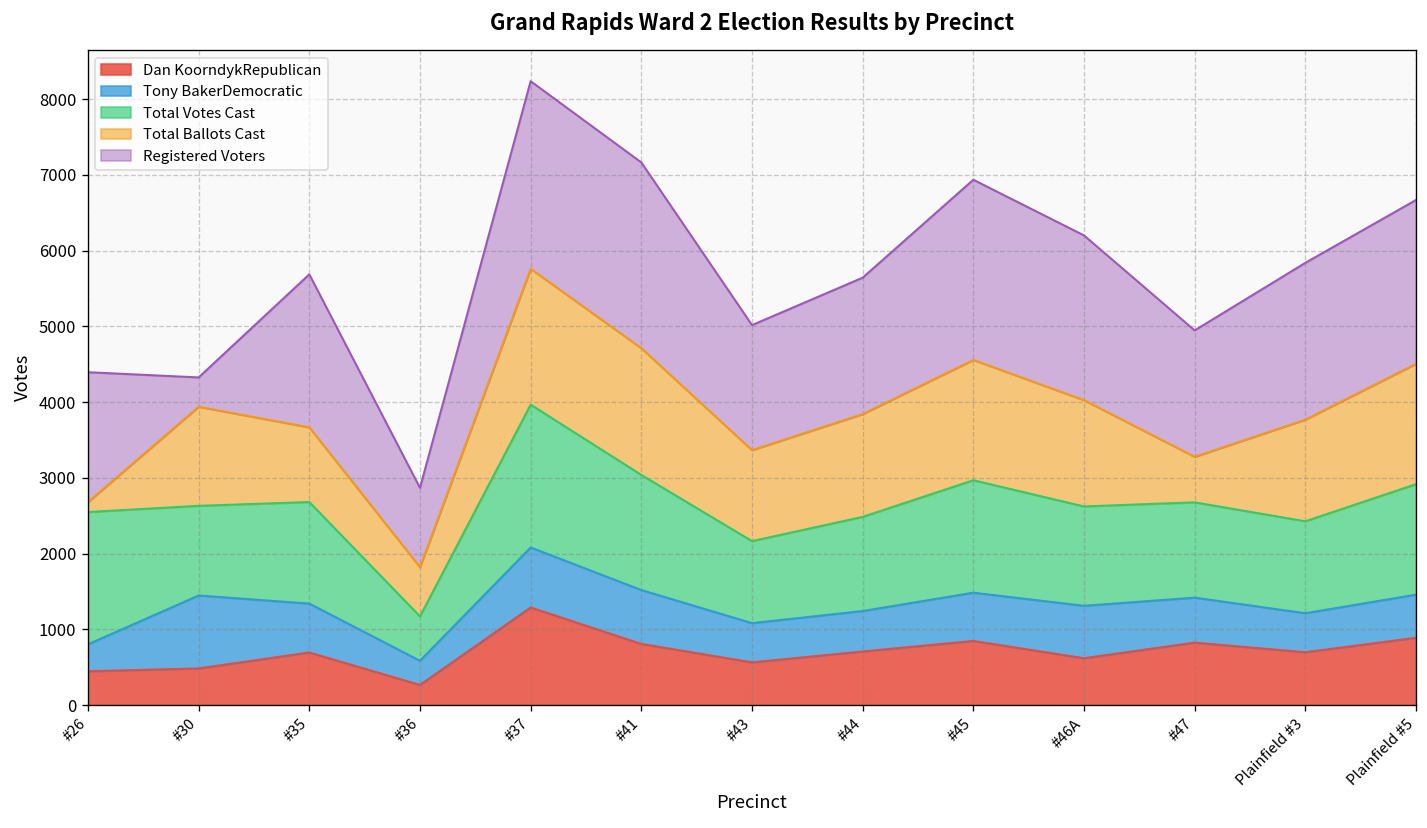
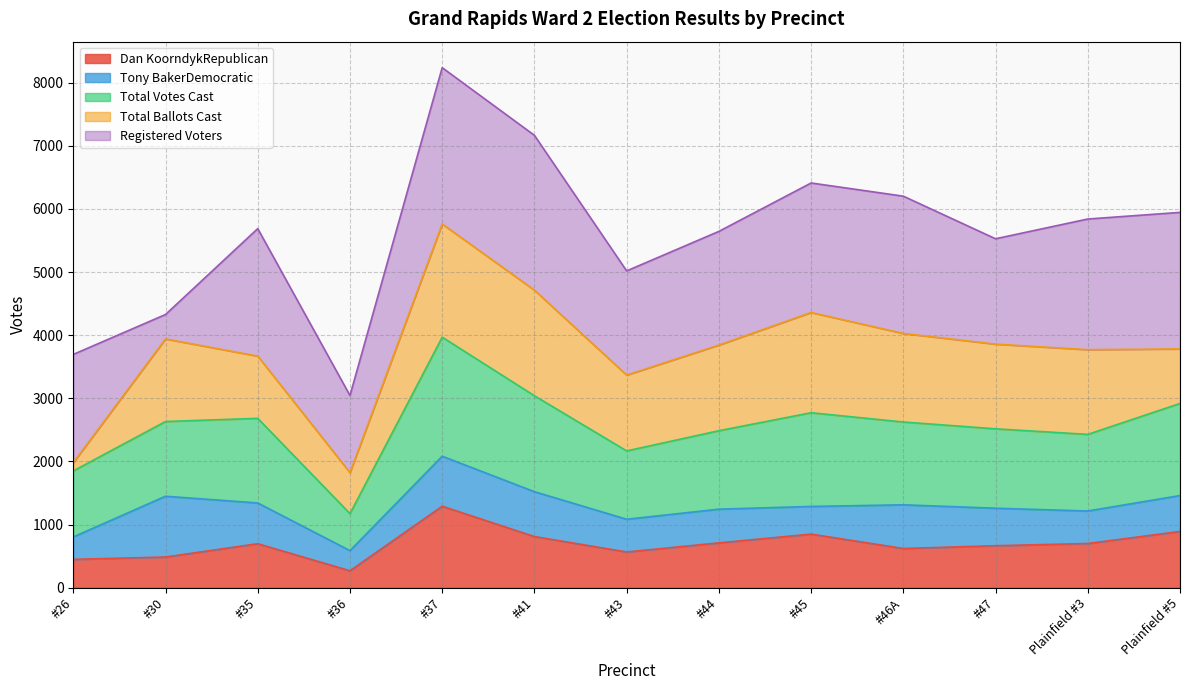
  {
    "Dan KoorndykRepublican": {
      "#26": 400,
      "#30": 500,
      "#35": 700,
      "#36": 300,
      "#37": 1300,
      "#41": 800,
      "#43": 600,
      "#44": 700,
      "#45": 800,
      "#46A": 600,
-     "#47": 800,
+     "#47": 700,
      "Plainfield #3": 700,
      "Plainfield #5": 900
    },
    "Tony BakerDemocratic": {
      "#26": 400,
      "#30": 1000,
      "#35": 600,
      "#36": 300,
      "#37": 800,
      "#41": 700,
      "#43": 500,
      "#44": 500,
-     "#45": 600,
+     "#45": 400,
      "#46A": 700,
      "#47": 600,
      "Plainfield #3": 500,
      "Plainfield #5": 600
    },
    "Total Votes Cast": {
-     "#26": 1700,
+     "#26": 1000,
      "#30": 1200,
      "#35": 1300,
      "#36": 600,
      "#37": 1900,
      "#41": 1500,
      "#43": 1100,
      "#44": 1200,
      "#45": 1500,
      "#46A": 1300,
      "#47": 1300,
      "Plainfield #3": 1200,
      "Plainfield #5": 1500
    },
    "Total Ballots Cast": {
      "#26": 100,
      "#30": 1300,
      "#35": 1000,
      "#36": 600,
      "#37": 1800,
      "#41": 1700,
      "#43": 1200,
      "#44": 1400,
      "#45": 1600,
      "#46A": 1400,
-     "#47": 600,
+     "#47": 1300,
      "Plainfield #3": 1300,
-     "Plainfield #5": 1600
+     "Plainfield #5": 900
    },
    "Registered Voters": {
      "#26": 1700,
      "#30": 400,
      "#35": 2000,
-     "#36": 1000,
+     "#36": 1200,
      "#37": 2500,
      "#41": 2500,
      "#43": 1700,
      "#44": 1800,
-     "#45": 2400,
+     "#45": 2100,
      "#46A": 2200,
      "#47": 1700,
      "Plainfield #3": 2100,
      "Plainfield #5": 2200
    }
  }
